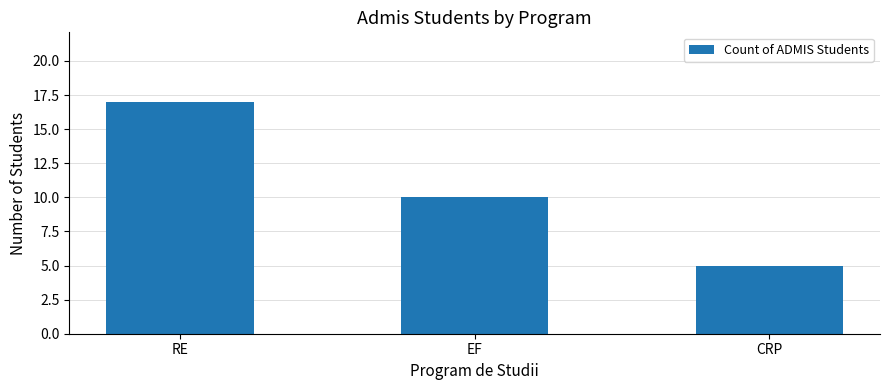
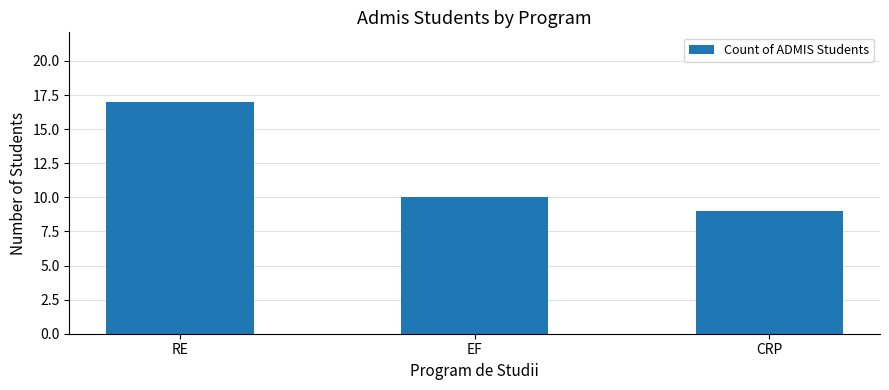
  {
    "RE": 17,
    "EF": 10,
-   "CRP": 5
+   "CRP": 9
  }
